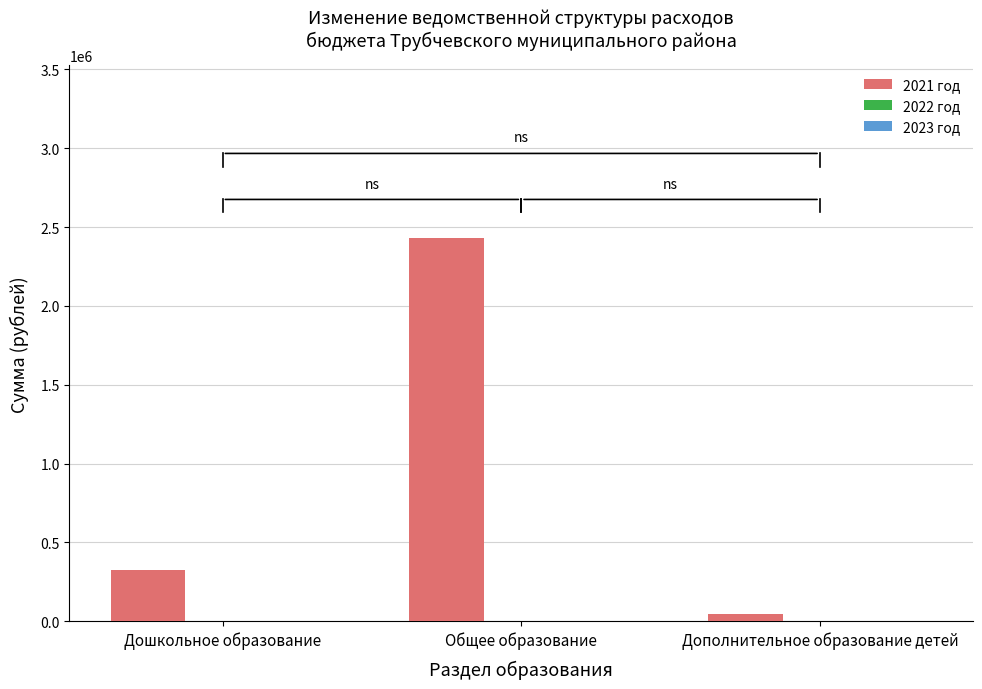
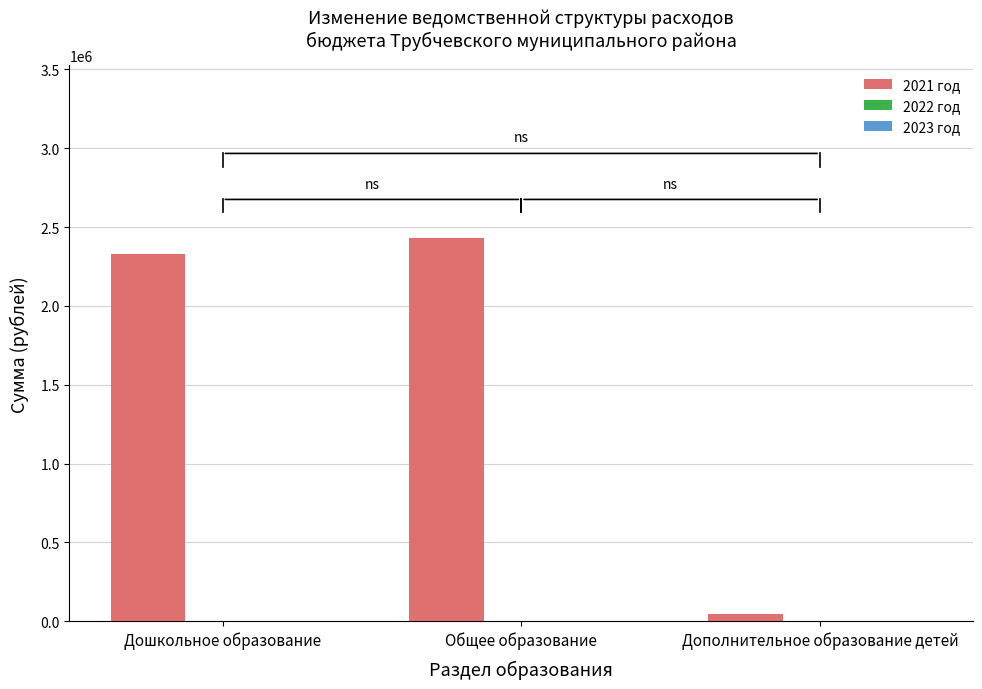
  {
    "2021 год": {
-     "Дошкольное образование": 330000,
+     "Дошкольное образование": 2330000,
      "Общее образование": 2430000,
      "Дополнительное образование детей": 40000
    },
    "2022 год": {
      "Дошкольное образование": 0,
      "Общее образование": 0,
      "Дополнительное образование детей": 0
    },
    "2023 год": {
      "Дошкольное образование": 0,
      "Общее образование": 0,
      "Дополнительное образование детей": 0
    }
  }
